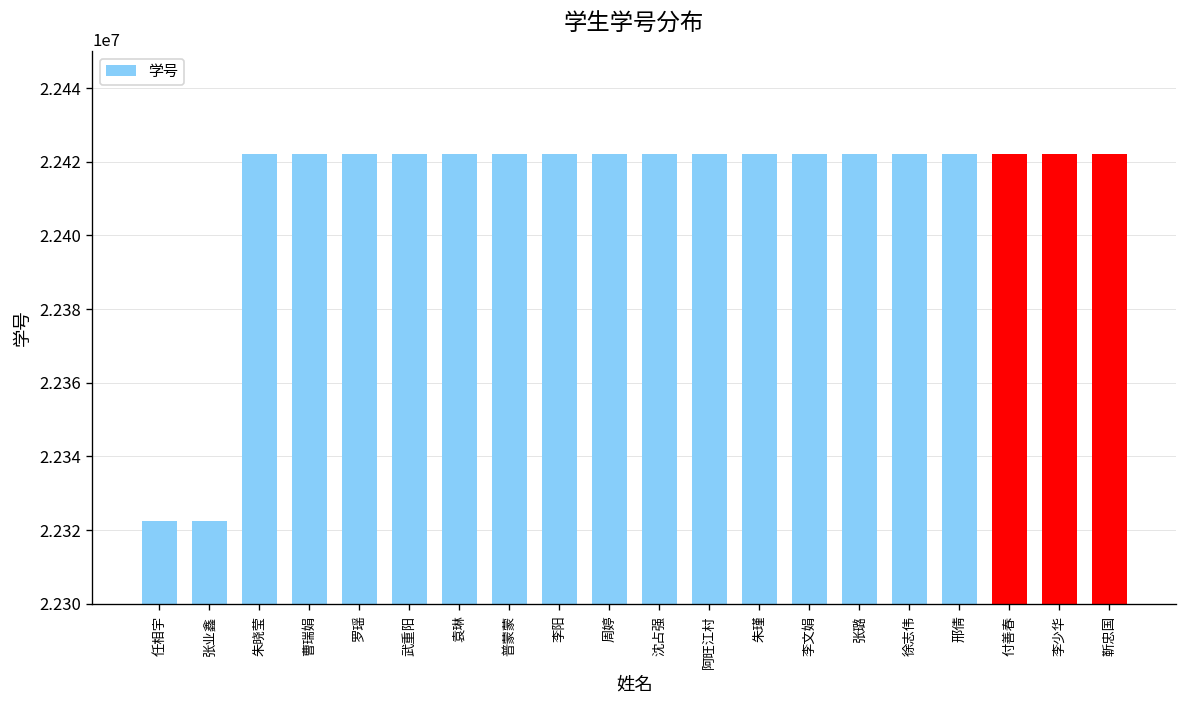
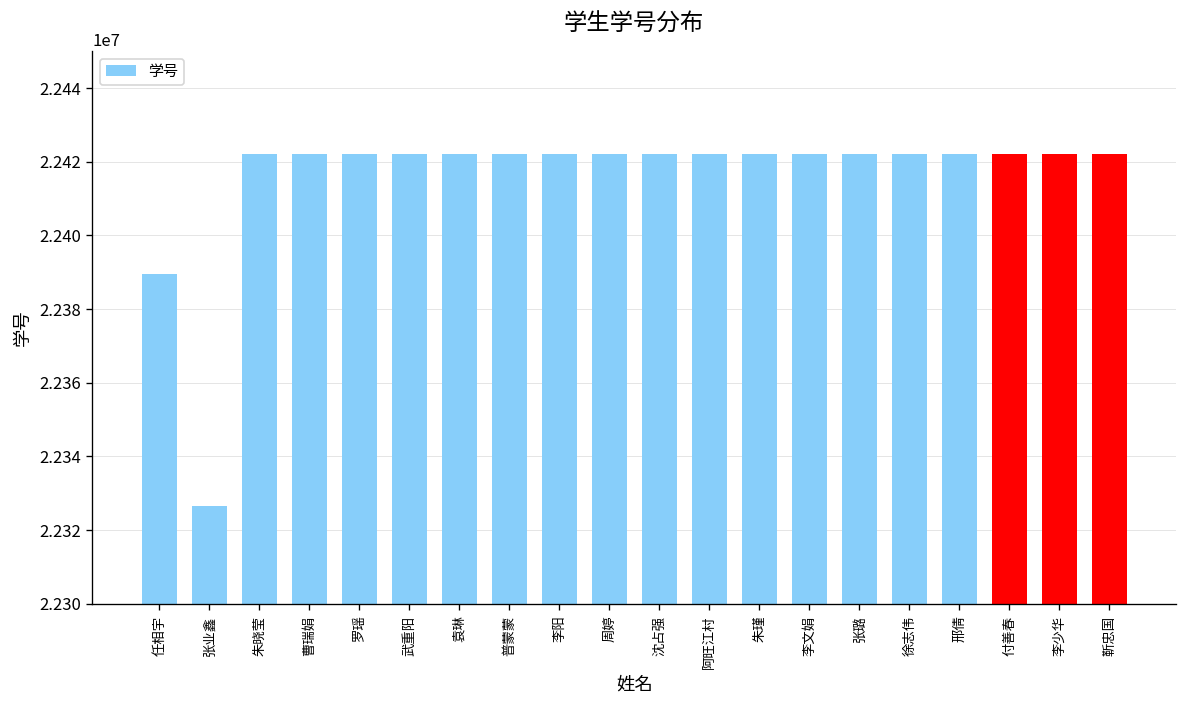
  {
-   "任相宇": 22323000,
-   "张业鑫": 22323000,
+   "任相宇": 22389000,
+   "张业鑫": 22326000,
    "朱晓莹": 22422000,
    "曹瑞娟": 22422000,
    "罗瑶": 22422000,
    "武重阳": 22422000,
    "袁琳": 22422000,
    "普蒙蒙": 22422000,
    "李阳": 22422000,
    "周婷": 22422000,
    "沈占强": 22422000,
    "阿旺江村": 22422000,
    "朱瑾": 22422000,
    "李文娟": 22422000,
    "张璐": 22422000,
    "徐志伟": 22422000,
    "邢倩": 22422000,
    "付善春": 22422000,
    "李少华": 22422000,
    "靳忠国": 22422000
  }
